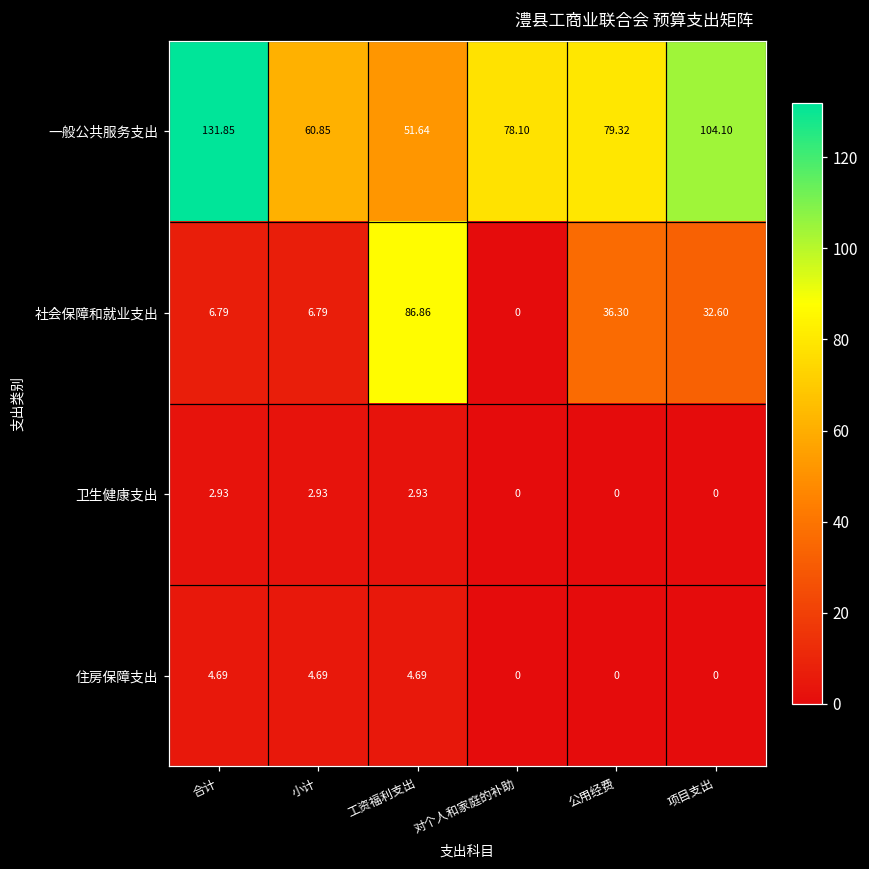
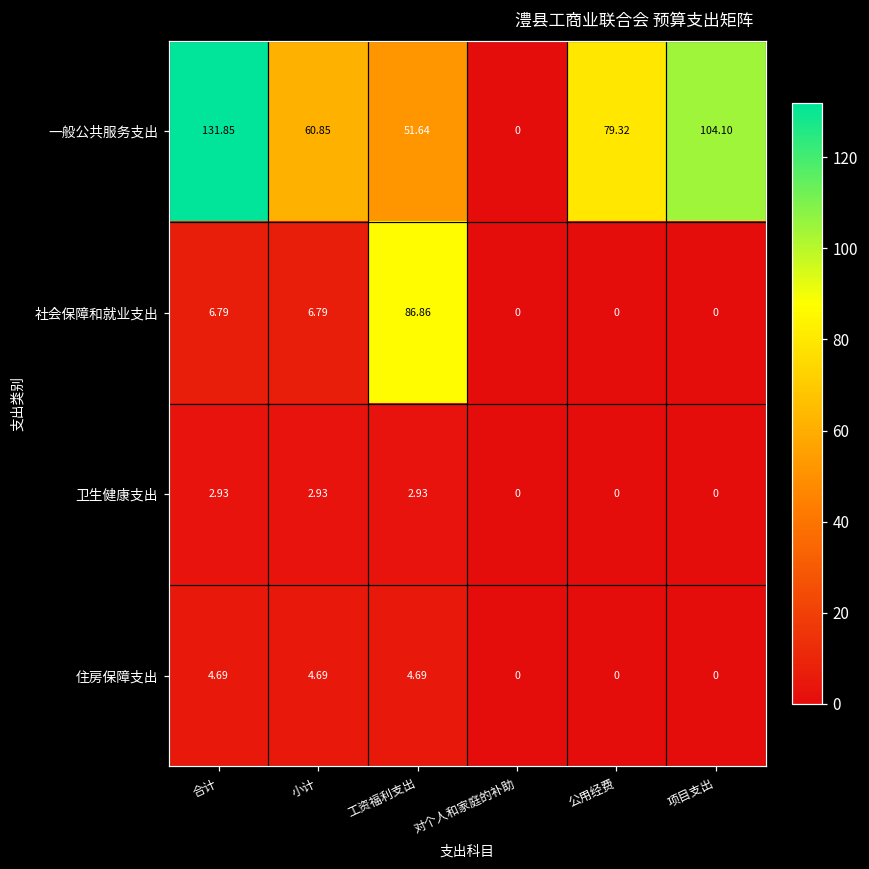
  {
    "一般公共服务支出": {
      "合计": 131.85,
      "小计": 60.85,
      "工资福利支出": 51.64,
-     "对个人和家庭的补助": 78.10,
+     "对个人和家庭的补助": 0,
      "公用经费": 79.32,
      "项目支出": 104.10
    },
    "社会保障和就业支出": {
      "合计": 6.79,
      "小计": 6.79,
      "工资福利支出": 86.86,
      "对个人和家庭的补助": 0,
-     "公用经费": 36.30,
-     "项目支出": 32.60
+     "公用经费": 0,
+     "项目支出": 0
    },
    "卫生健康支出": {
      "合计": 2.93,
      "小计": 2.93,
      "工资福利支出": 2.93,
      "对个人和家庭的补助": 0,
      "公用经费": 0,
      "项目支出": 0
    },
    "住房保障支出": {
      "合计": 4.69,
      "小计": 4.69,
      "工资福利支出": 4.69,
      "对个人和家庭的补助": 0,
      "公用经费": 0,
      "项目支出": 0
    }
  }
